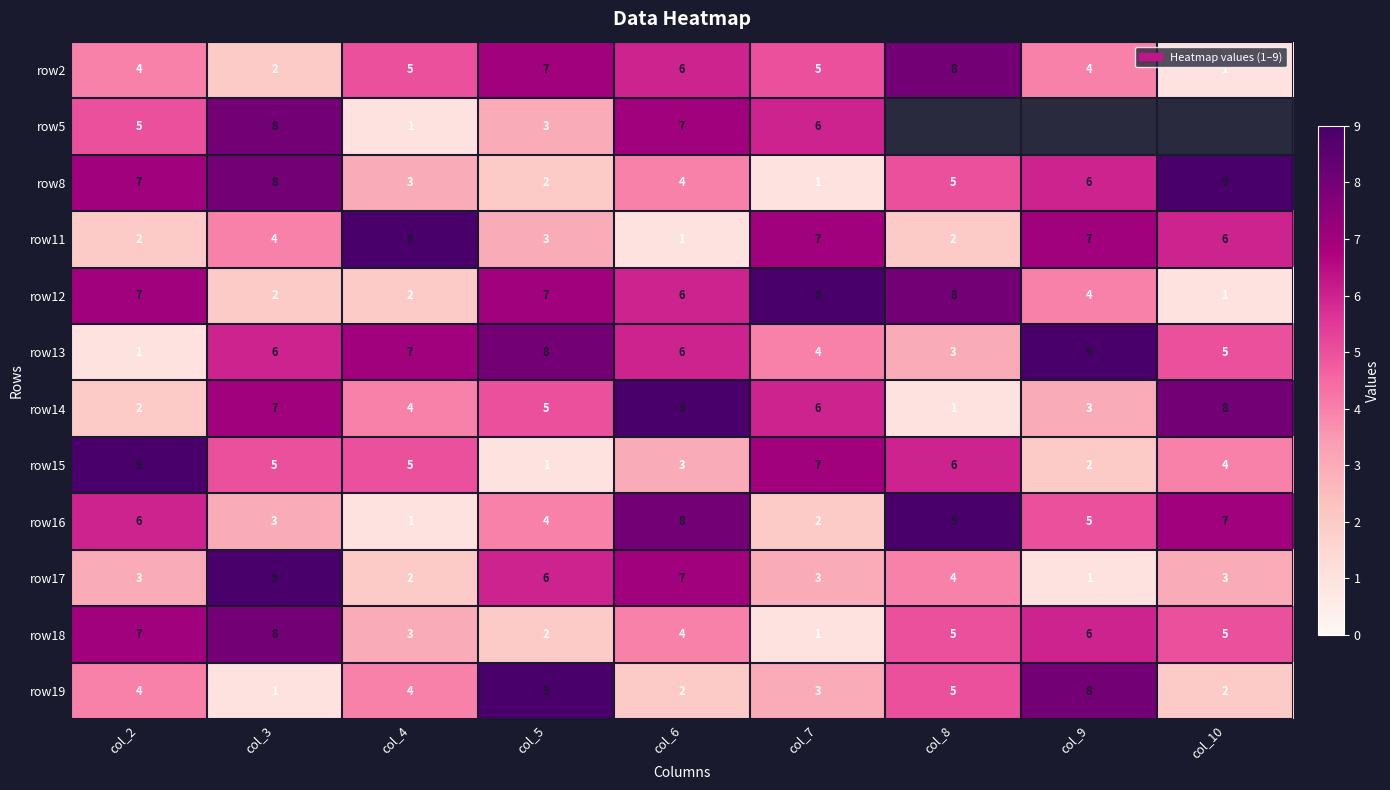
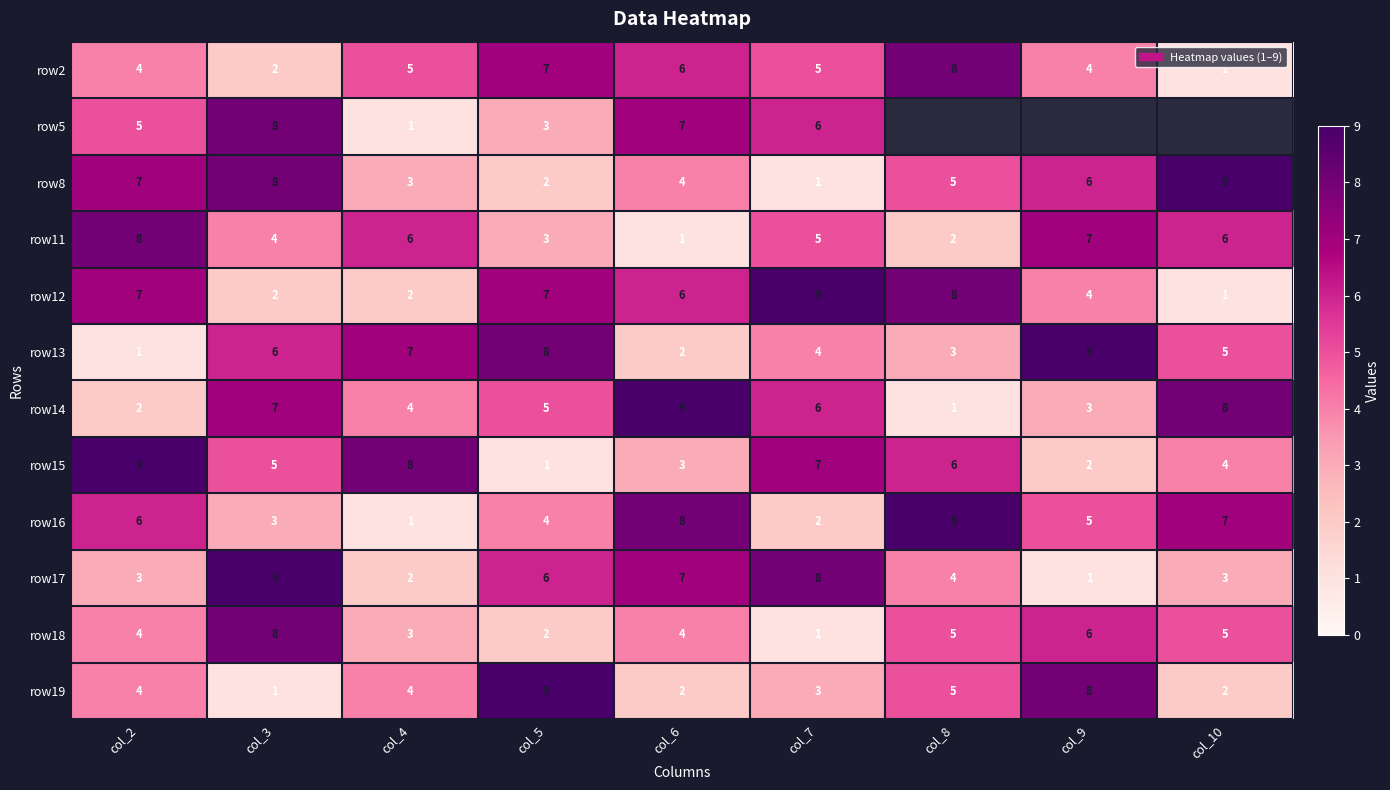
  {
    "row2": {
      "col_2": 4,
      "col_3": 2,
      "col_4": 5,
      "col_5": 7,
      "col_6": 6,
      "col_7": 5,
      "col_8": 8,
      "col_9": 4
    },
    "row5": {
      "col_2": 5,
      "col_3": 8,
      "col_5": 3,
      "col_6": 7,
      "col_7": 6
    },
    "row8": {
      "col_2": 7,
      "col_3": 8,
      "col_4": 3,
      "col_5": 2,
      "col_6": 4,
      "col_8": 5,
      "col_9": 6,
      "col_10": 9
    },
    "row11": {
-     "col_2": 2,
+     "col_2": 8,
      "col_3": 4,
-     "col_4": 9,
+     "col_4": 6,
      "col_5": 3,
-     "col_7": 7,
+     "col_7": 5,
      "col_8": 2,
      "col_9": 7,
      "col_10": 6
    },
    "row12": {
      "col_2": 7,
      "col_3": 2,
      "col_4": 2,
      "col_5": 7,
      "col_6": 6,
      "col_7": 9,
      "col_8": 8,
      "col_9": 4
    },
    "row13": {
      "col_3": 6,
      "col_4": 7,
      "col_5": 8,
-     "col_6": 6,
+     "col_6": 2,
      "col_7": 4,
      "col_8": 3,
      "col_9": 9,
      "col_10": 5
    },
    "row14": {
      "col_2": 2,
      "col_3": 7,
      "col_4": 4,
      "col_5": 5,
      "col_6": 9,
      "col_7": 6,
      "col_9": 3,
      "col_10": 8
    },
    "row15": {
      "col_2": 9,
      "col_3": 5,
-     "col_4": 5,
+     "col_4": 8,
      "col_6": 3,
      "col_7": 7,
      "col_8": 6,
      "col_9": 2,
      "col_10": 4
    },
    "row16": {
      "col_2": 6,
      "col_3": 3,
      "col_5": 4,
      "col_6": 8,
      "col_7": 2,
      "col_8": 9,
      "col_9": 5,
      "col_10": 7
    },
    "row17": {
      "col_2": 3,
      "col_3": 9,
      "col_4": 2,
      "col_5": 6,
      "col_6": 7,
-     "col_7": 3,
+     "col_7": 8,
      "col_8": 4,
      "col_10": 3
    },
    "row18": {
-     "col_2": 7,
+     "col_2": 4,
      "col_3": 8,
      "col_4": 3,
      "col_5": 2,
      "col_6": 4,
      "col_8": 5,
      "col_9": 6,
      "col_10": 5
    },
    "row19": {
      "col_2": 4,
      "col_4": 4,
      "col_5": 9,
      "col_6": 2,
      "col_7": 3,
      "col_8": 5,
      "col_9": 8,
      "col_10": 2
    }
  }
